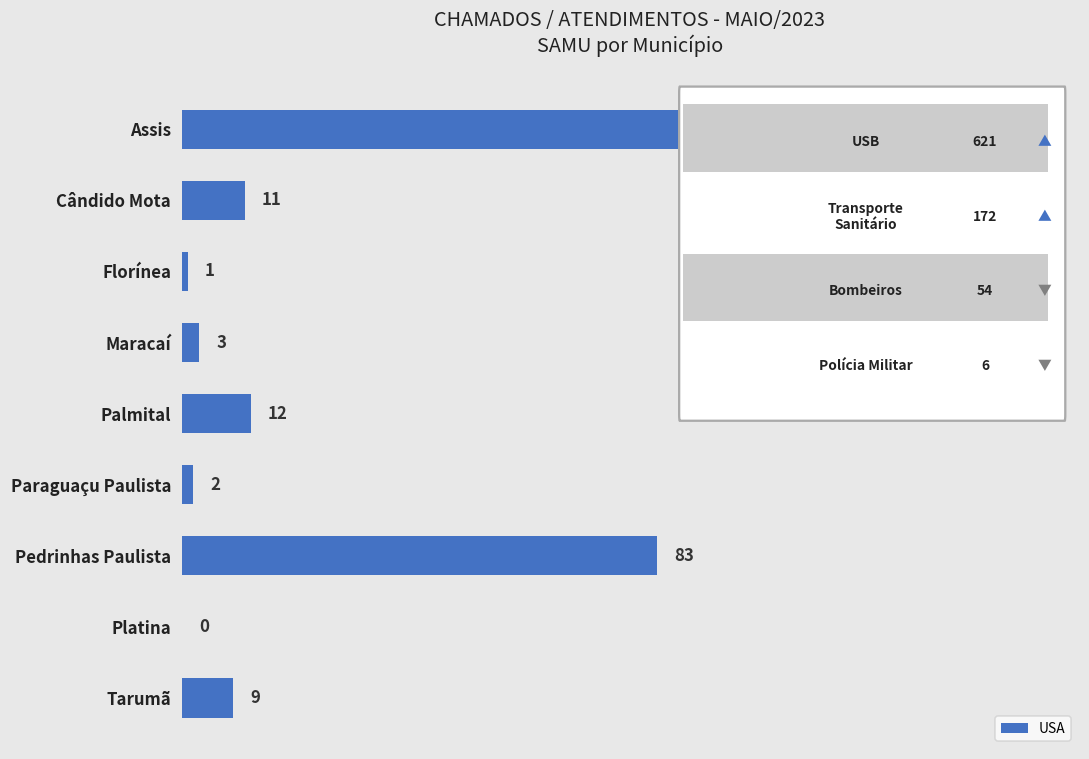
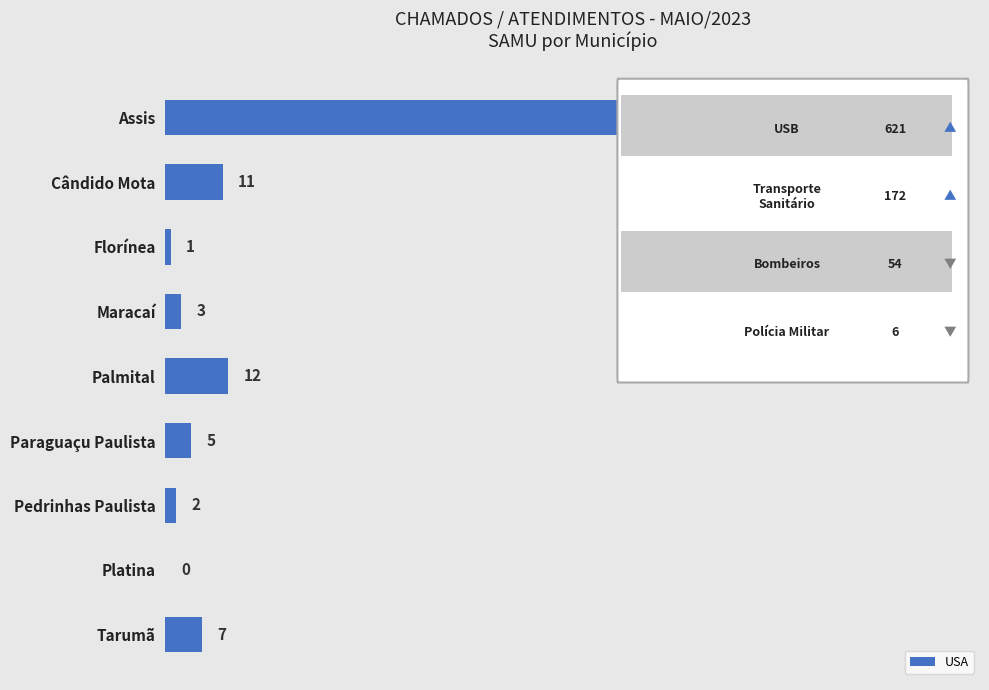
  {
    "Cândido Mota": 11,
    "Florínea": 1,
    "Maracaí": 3,
    "Palmital": 12,
-   "Paraguaçu Paulista": 2,
-   "Pedrinhas Paulista": 83,
+   "Paraguaçu Paulista": 5,
+   "Pedrinhas Paulista": 2,
    "Platina": 0,
-   "Tarumã": 9
+   "Tarumã": 7
  }
